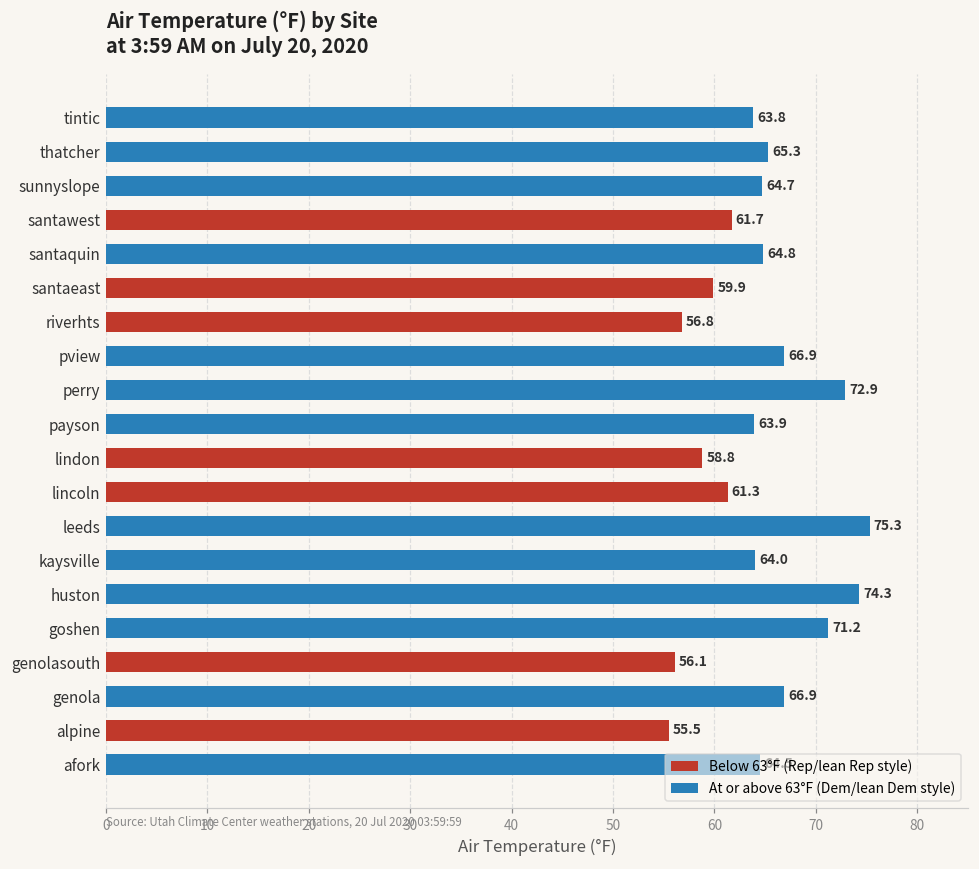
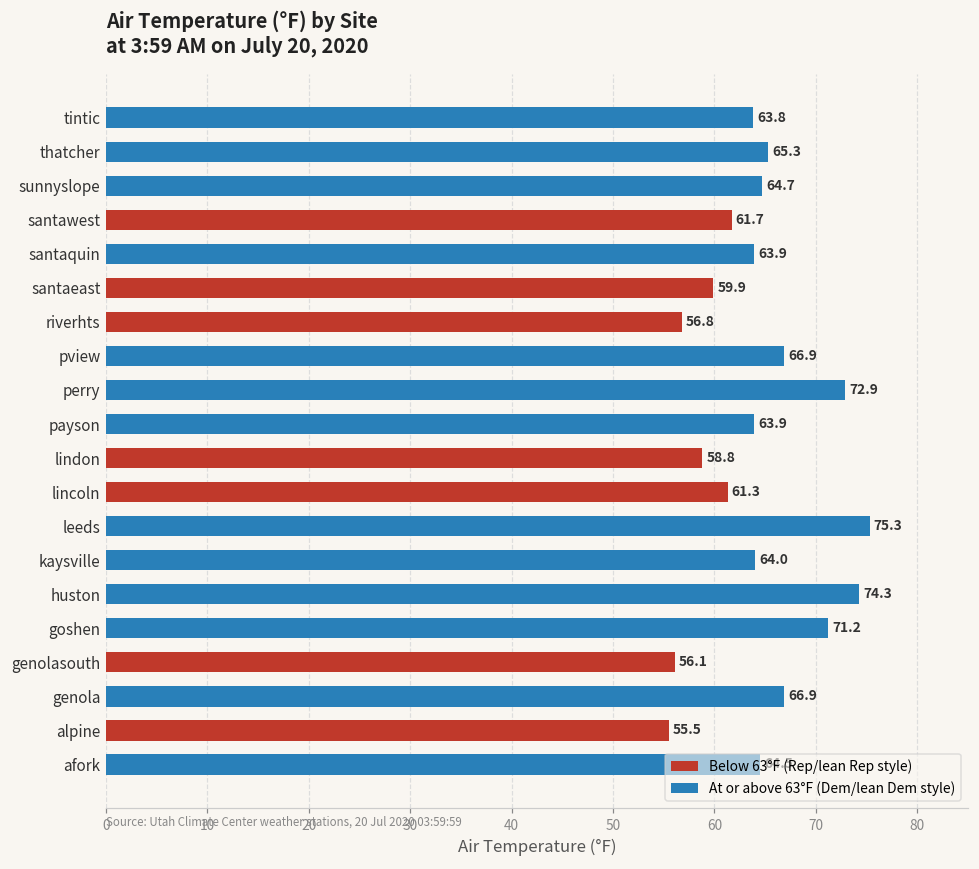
  {
    "Below 63°F (Rep/lean Rep style)": {
      "santawest": 61.7,
      "santaeast": 59.9,
      "riverhts": 56.8,
      "lindon": 58.8,
      "lincoln": 61.3,
      "genolasouth": 56.1,
      "alpine": 55.5
    },
    "At or above 63°F (Dem/lean Dem style)": {
      "tintic": 63.8,
      "thatcher": 65.3,
      "sunnyslope": 64.7,
-     "santaquin": 64.8,
+     "santaquin": 63.9,
      "pview": 66.9,
      "perry": 72.9,
      "payson": 63.9,
      "leeds": 75.3,
      "kaysville": 64.0,
      "huston": 74.3,
      "goshen": 71.2,
      "genola": 66.9
    }
  }
